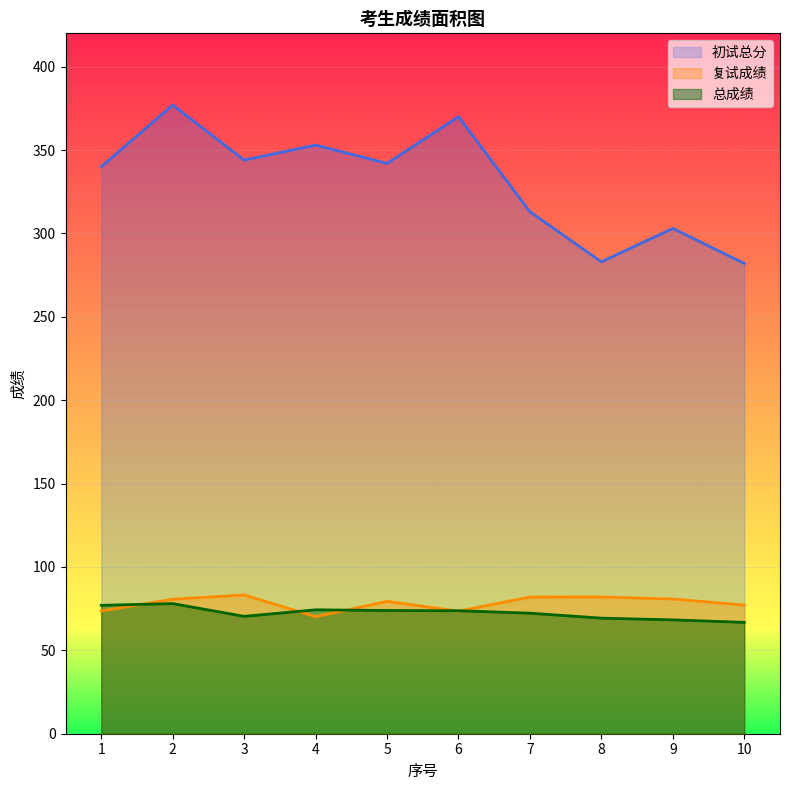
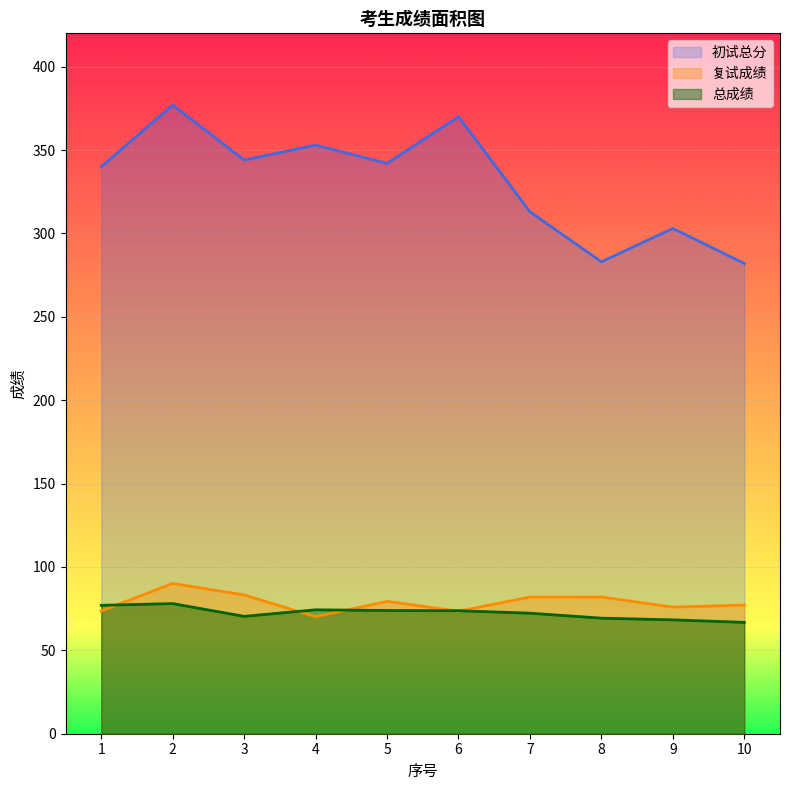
  {
    "初试总分": {
      "1": 340,
      "2": 377,
      "3": 344,
      "4": 353,
      "5": 342,
      "6": 370,
      "7": 313,
      "8": 283,
      "9": 303,
      "10": 282
    },
    "复试成绩": {
      "1": 74,
-     "2": 81,
+     "2": 90,
      "3": 83,
      "4": 70,
      "5": 79,
      "7": 82,
      "8": 82,
-     "9": 81,
+     "9": 76,
      "10": 77
    },
    "总成绩": {
      "1": 77,
      "2": 78,
      "3": 70,
      "4": 74,
      "5": 74,
      "7": 72,
      "8": 69,
      "9": 68,
      "10": 67
    }
  }
